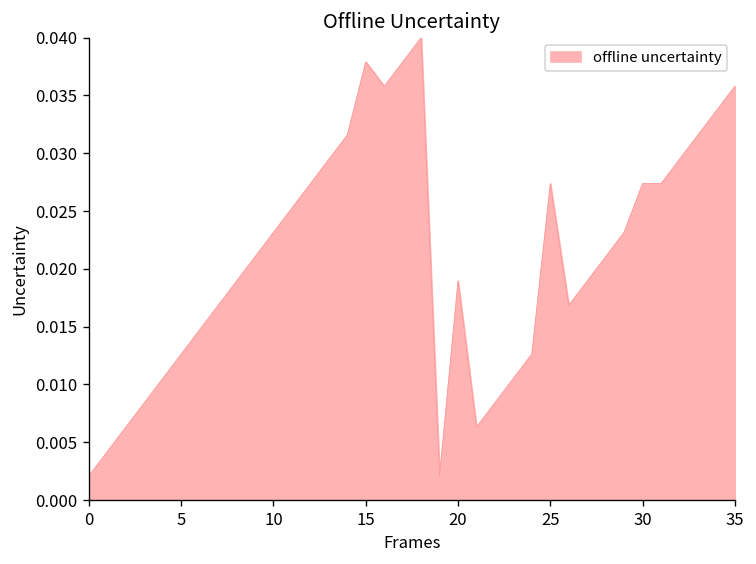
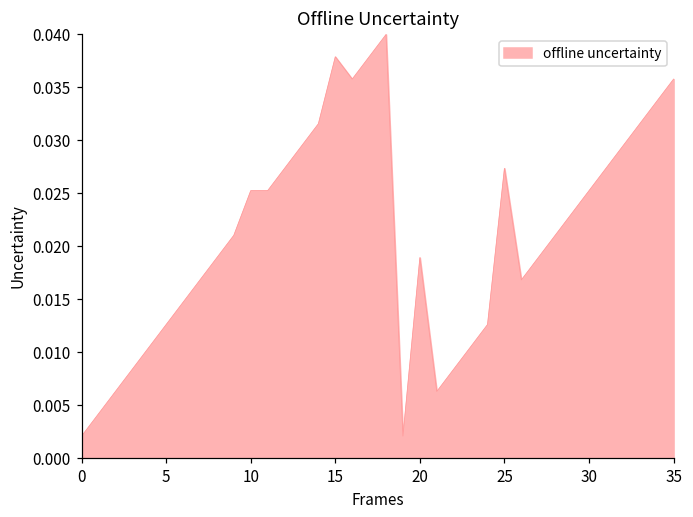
  {
    "0": 0.002,
    "5": 0.013,
-   "10": 0.023,
+   "10": 0.025,
    "15": 0.038,
    "20": 0.019,
    "25": 0.027,
-   "30": 0.027,
+   "30": 0.025,
    "35": 0.036
  }
